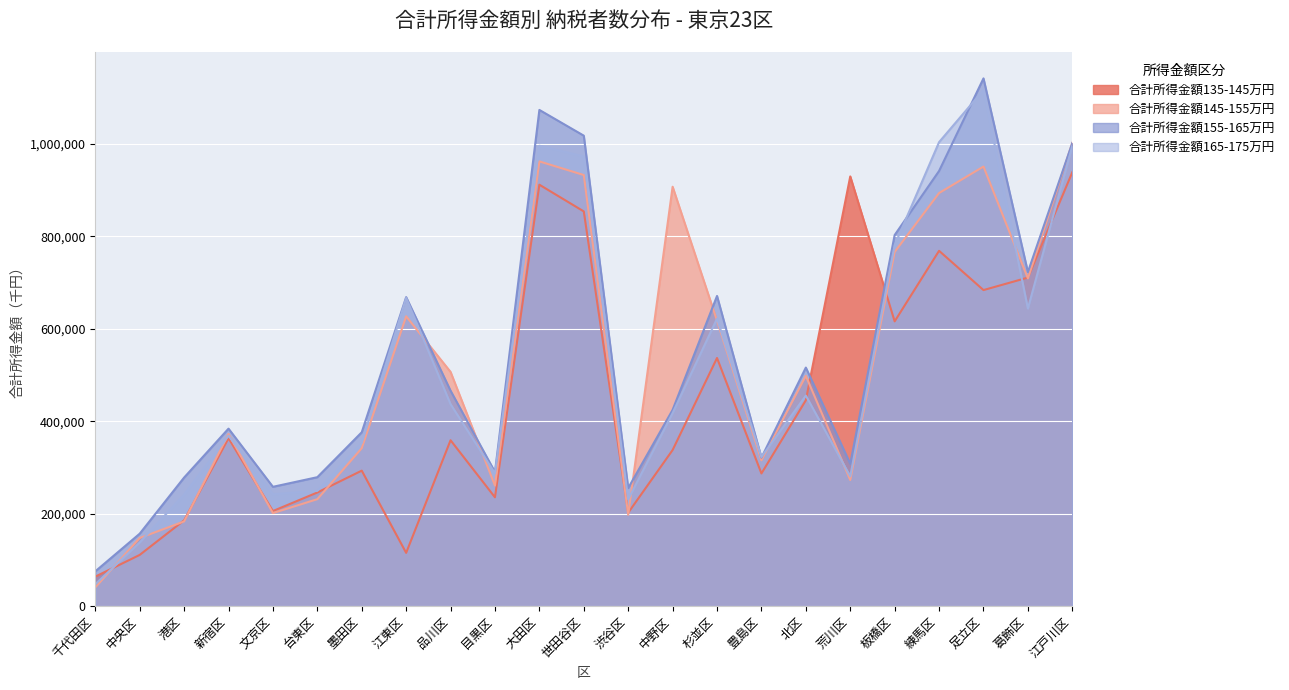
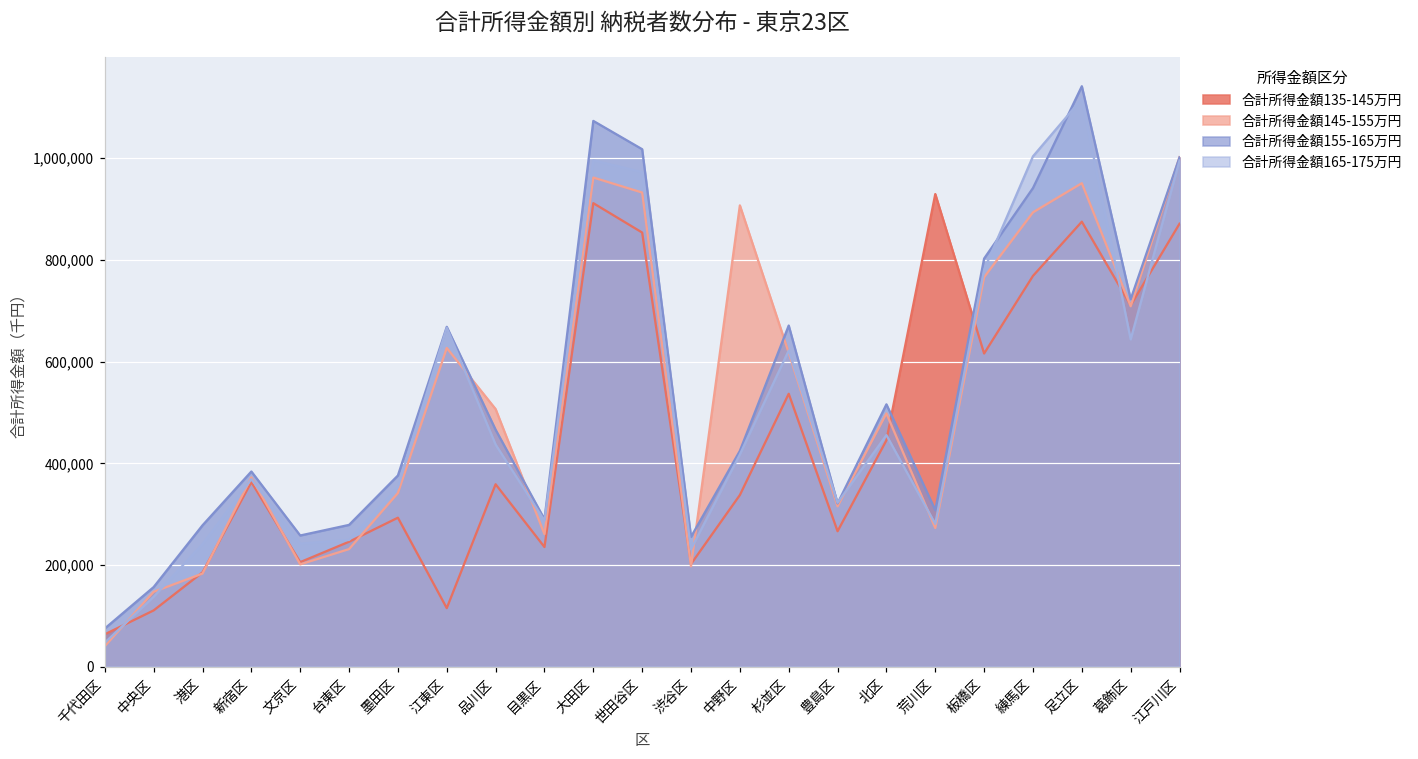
  {
    "合計所得金額135-145万円": {
      "千代田区": "60,000",
      "中央区": "110,000",
      "墨田区": "290,000",
      "江東区": "120,000",
      "品川区": "360,000",
      "目黒区": "240,000",
      "大田区": "910,000",
      "世田谷区": "850,000",
      "中野区": "340,000",
      "杉並区": "540,000",
-     "豊島区": "290,000",
+     "豊島区": "270,000",
      "北区": "450,000",
      "荒川区": "930,000",
      "板橋区": "620,000",
      "練馬区": "770,000",
-     "足立区": "680,000",
-     "江戸川区": "940,000"
+     "足立区": "880,000",
+     "江戸川区": "870,000"
    },
    "合計所得金額145-155万円": {
      "千代田区": "40,000",
      "中央区": "150,000",
      "台東区": "230,000",
      "墨田区": "340,000",
      "江東区": "630,000",
      "品川区": "510,000",
      "目黒区": "260,000",
      "大田区": "960,000",
      "世田谷区": "930,000",
      "中野区": "910,000",
      "豊島区": "320,000",
      "北区": "500,000",
      "荒川区": "270,000",
      "板橋区": "770,000",
      "練馬区": "890,000",
      "足立区": "950,000"
    }
  }
